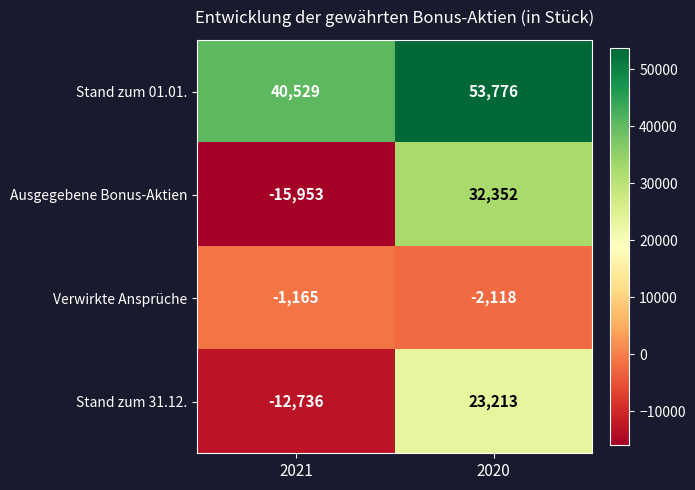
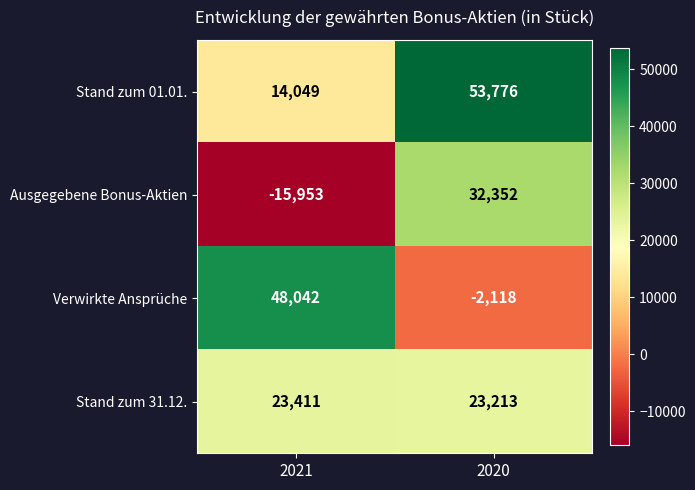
  {
    "Stand zum 01.01.": {
-     "2021": "40,529",
+     "2021": "14,049",
      "2020": "53,776"
    },
    "Ausgegebene Bonus-Aktien": {
      "2021": "-15,953",
      "2020": "32,352"
    },
    "Verwirkte Ansprüche": {
-     "2021": "-1,165",
+     "2021": "48,042",
      "2020": "-2,118"
    },
    "Stand zum 31.12.": {
-     "2021": "-12,736",
+     "2021": "23,411",
      "2020": "23,213"
    }
  }
